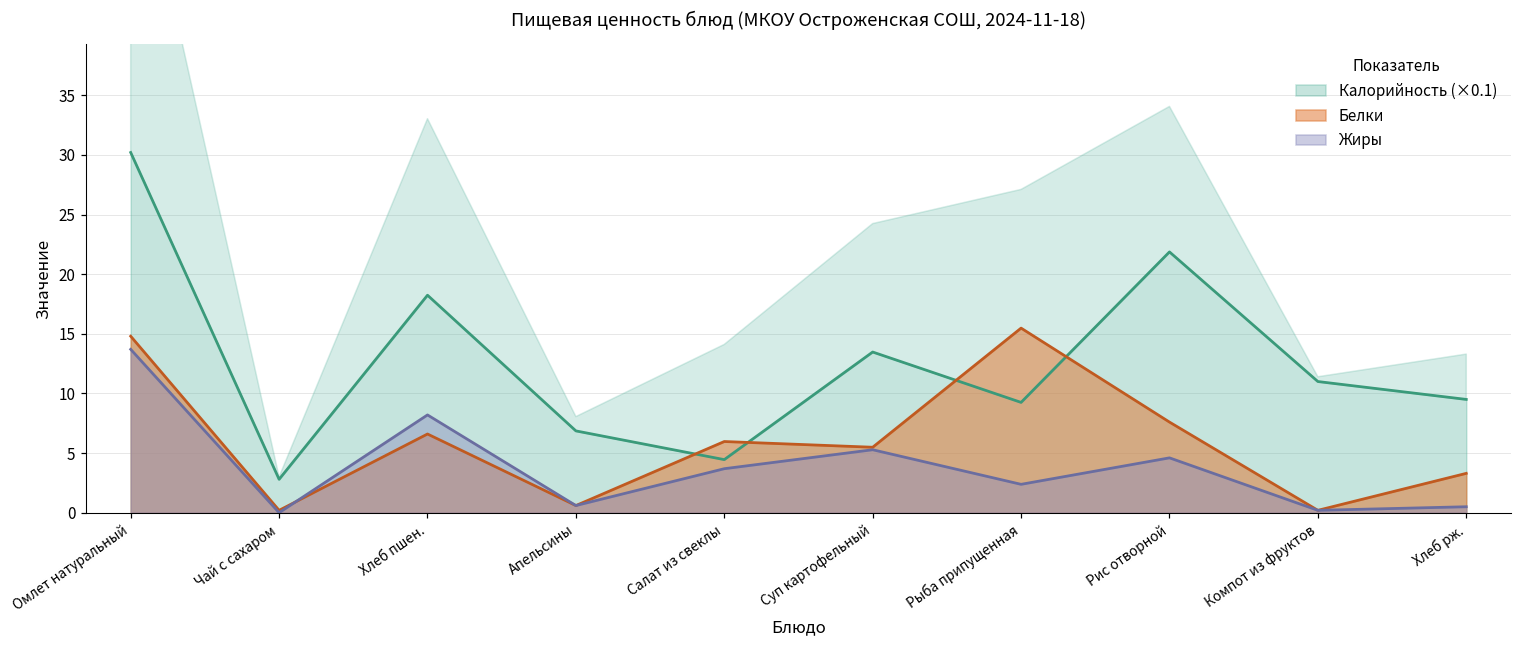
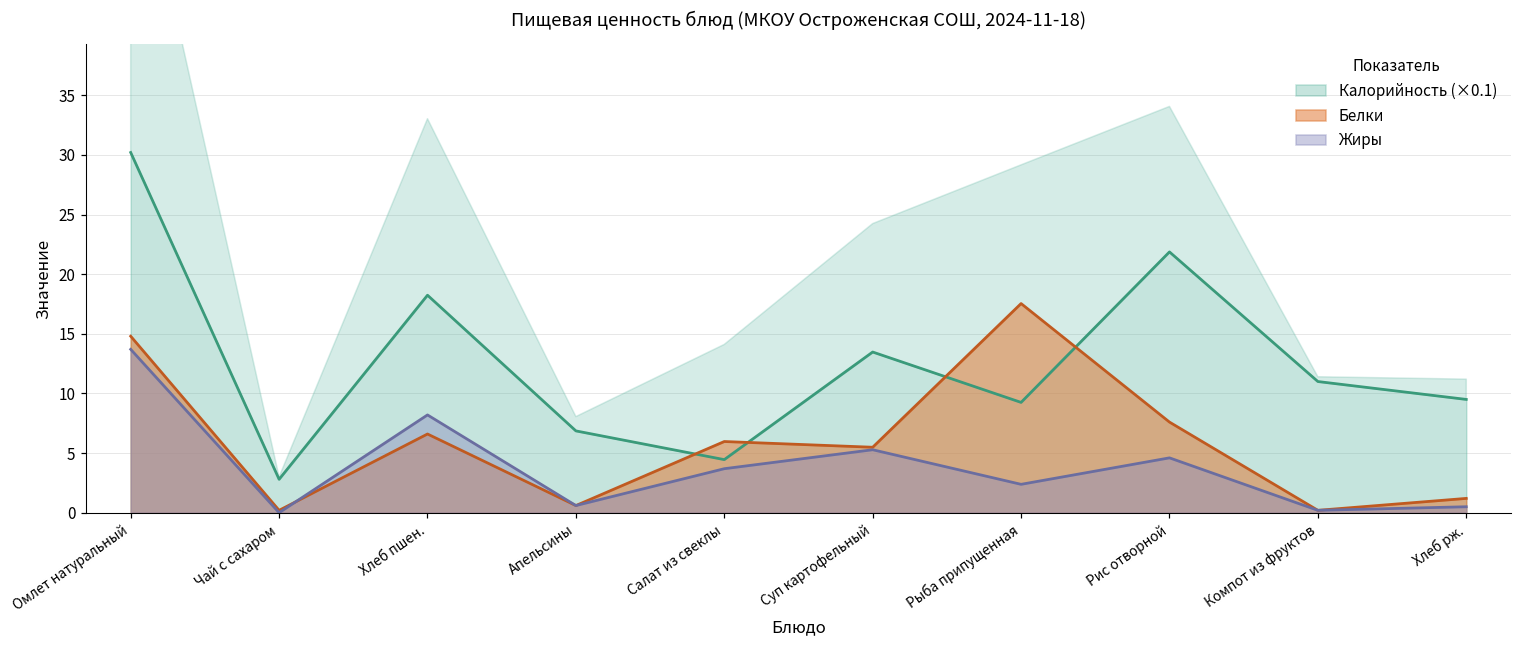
  {
    "Белки": {
      "Омлет натуральный": 14.8,
      "Хлеб пшен.": 6.6,
      "Салат из свеклы": 6.0,
-     "Рыба припущенная": 15.5,
+     "Рыба припущенная": 17.5,
      "Рис отворной": 7.6,
-     "Хлеб рж.": 3.3
+     "Хлеб рж.": 1.2
    }
  }
